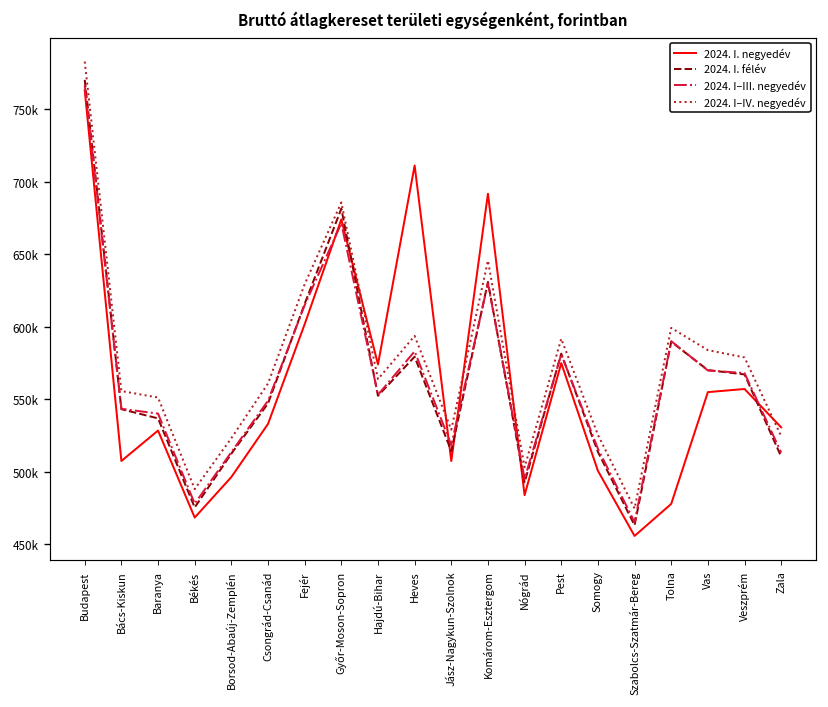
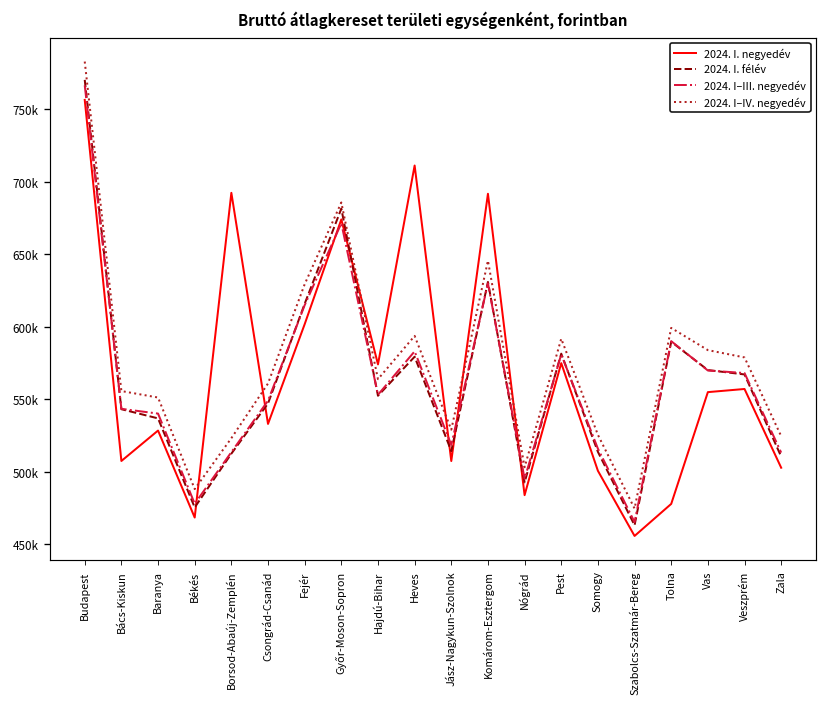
  {
    "2024. I. negyedév": {
-     "Budapest": 763000,
+     "Budapest": 757000,
      "Bács-Kiskun": 508000,
      "Baranya": 529000,
      "Békés": 469000,
-     "Borsod-Abaúj-Zemplén": 496000,
+     "Borsod-Abaúj-Zemplén": 692000,
      "Csongrád-Csanád": 533000,
      "Fejér": 602000,
      "Győr-Moson-Sopron": 674000,
      "Hajdú-Bihar": 574000,
      "Heves": 711000,
      "Jász-Nagykun-Szolnok": 508000,
      "Komárom-Esztergom": 692000,
      "Nógrád": 484000,
      "Pest": 575000,
      "Somogy": 501000,
      "Szabolcs-Szatmár-Bereg": 456000,
      "Tolna": 478000,
      "Vas": 555000,
      "Veszprém": 557000,
-     "Zala": 531000
+     "Zala": 503000
    },
    "2024. I. félév": {
      "Budapest": 770000,
      "Baranya": 537000,
      "Békés": 476000,
      "Győr-Moson-Sopron": 682000,
      "Heves": 579000,
      "Jász-Nagykun-Szolnok": 514000,
      "Nógrád": 493000,
      "Somogy": 514000,
      "Szabolcs-Szatmár-Bereg": 463000,
      "Zala": 511000
    }
  }
